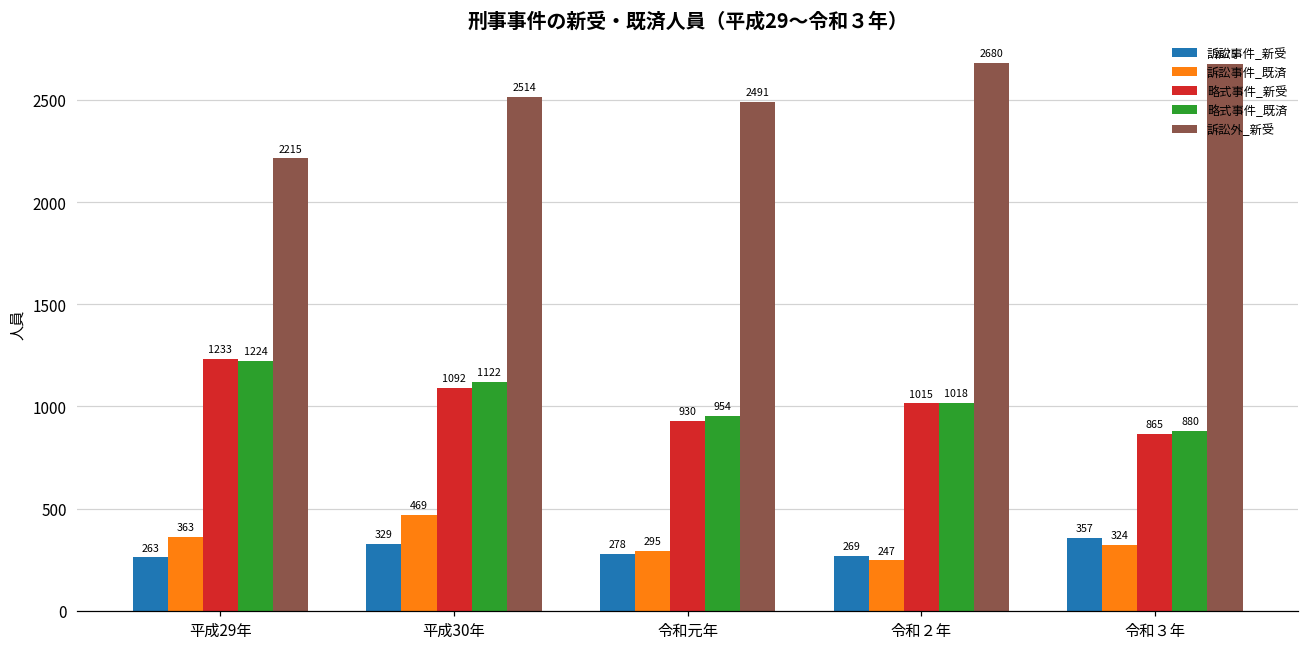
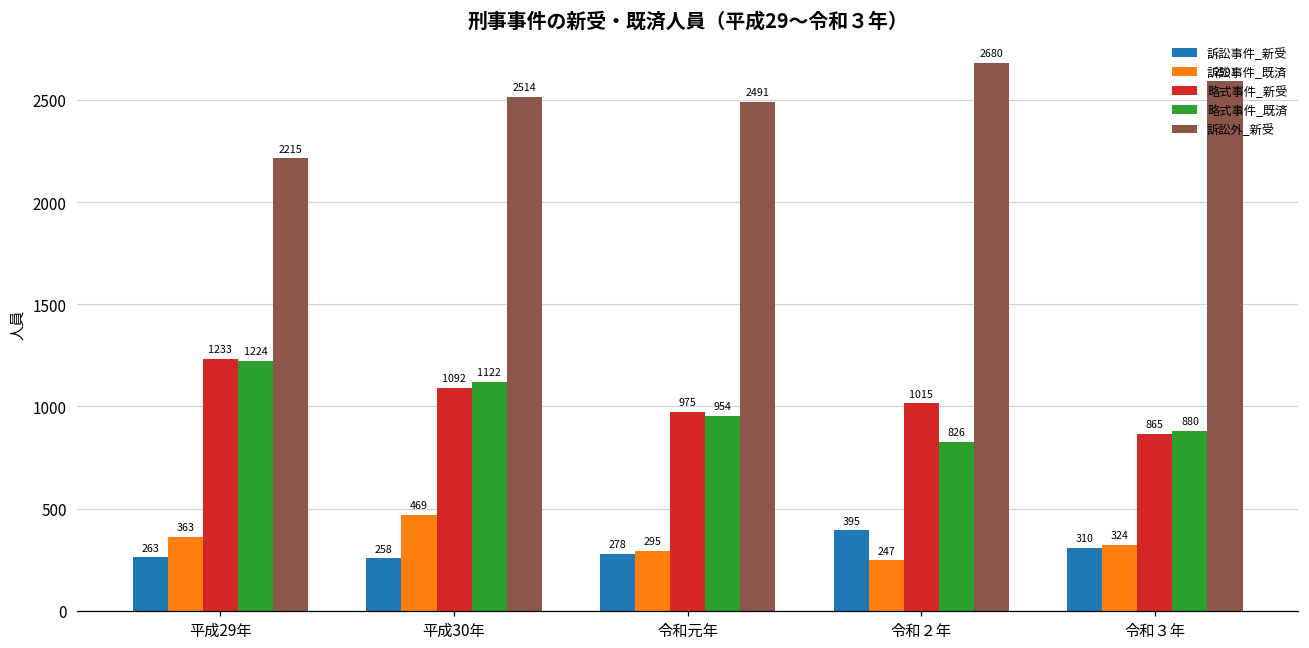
  {
    "訴訟事件_新受": {
      "平成29年": 263,
-     "平成30年": 329,
+     "平成30年": 258,
      "令和元年": 278,
-     "令和２年": 269,
-     "令和３年": 357
+     "令和２年": 395,
+     "令和３年": 310
    },
    "訴訟事件_既済": {
      "平成29年": 363,
      "平成30年": 469,
      "令和元年": 295,
      "令和２年": 247,
      "令和３年": 324
    },
    "略式事件_新受": {
      "平成29年": 1233,
      "平成30年": 1092,
-     "令和元年": 930,
+     "令和元年": 975,
      "令和２年": 1015,
      "令和３年": 865
    },
    "略式事件_既済": {
      "平成29年": 1224,
      "平成30年": 1122,
      "令和元年": 954,
-     "令和２年": 1018,
+     "令和２年": 826,
      "令和３年": 880
    },
    "訴訟外_新受": {
      "平成29年": 2215,
      "平成30年": 2514,
      "令和元年": 2491,
      "令和２年": 2680,
-     "令和３年": 2675
+     "令和３年": 2591
    }
  }
